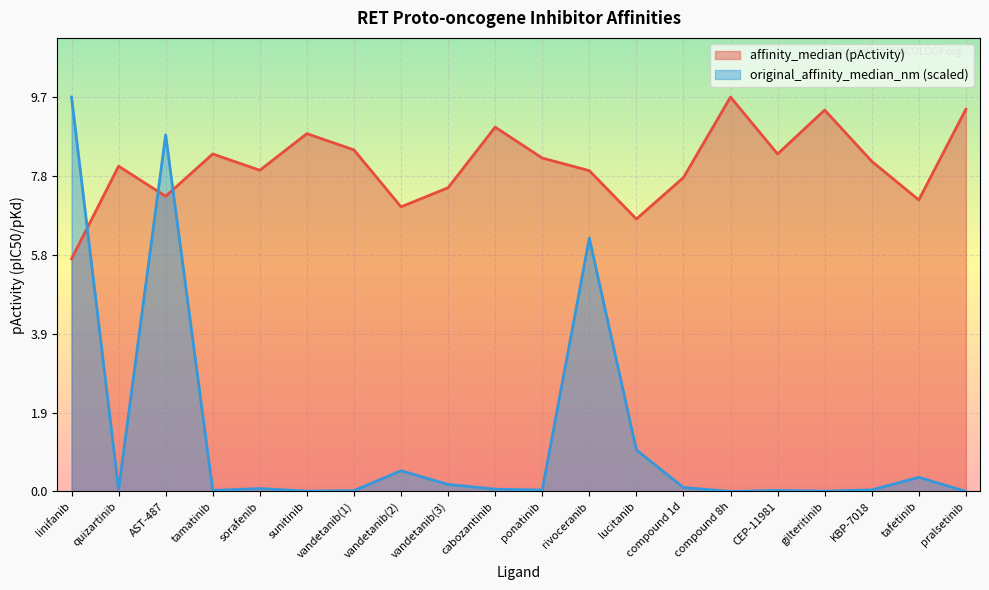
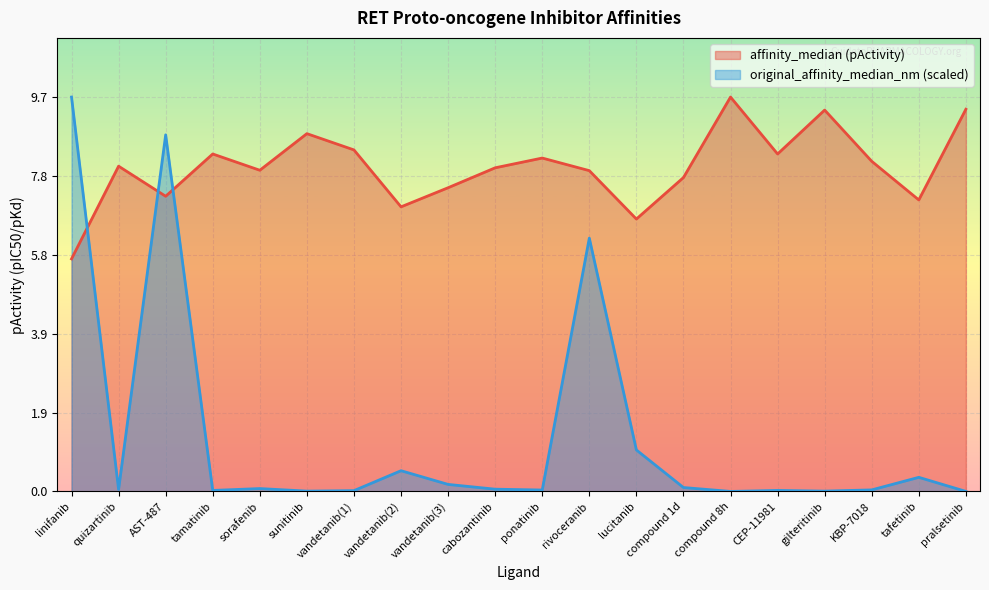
  {
    "affinity_median (pActivity)": {
      "linifanib": 5.7,
      "quizartinib": 8.0,
      "AST-487": 7.3,
      "tamatinib": 8.3,
      "sorafenib": 7.9,
      "sunitinib": 8.8,
      "vandetanib(1)": 8.4,
      "vandetanib(2)": 7.0,
      "vandetanib(3)": 7.5,
-     "cabozantinib": 9.0,
+     "cabozantinib": 8.0,
      "ponatinib": 8.2,
      "rivoceranib": 7.9,
      "lucitanib": 6.7,
      "compound 1d": 7.7,
      "compound 8h": 9.7,
      "CEP-11981": 8.3,
      "gilteritinib": 9.4,
      "KBP-7018": 8.1,
      "tafetinib": 7.2,
      "pralsetinib": 9.4
    },
    "original_affinity_median_nm (scaled)": {
      "linifanib": 9.7,
      "quizartinib": 0.1,
      "AST-487": 8.8,
      "tamatinib": 0.0,
      "sorafenib": 0.1,
      "sunitinib": 0.0,
      "vandetanib(1)": 0.0,
      "vandetanib(2)": 0.5,
      "vandetanib(3)": 0.2,
      "cabozantinib": 0.1,
      "ponatinib": 0.0,
      "rivoceranib": 6.2,
      "lucitanib": 1.0,
      "compound 1d": 0.1,
      "compound 8h": 0.0,
      "CEP-11981": 0.0,
      "gilteritinib": 0.0,
      "KBP-7018": 0.0,
      "tafetinib": 0.3,
      "pralsetinib": 0.0
    }
  }
